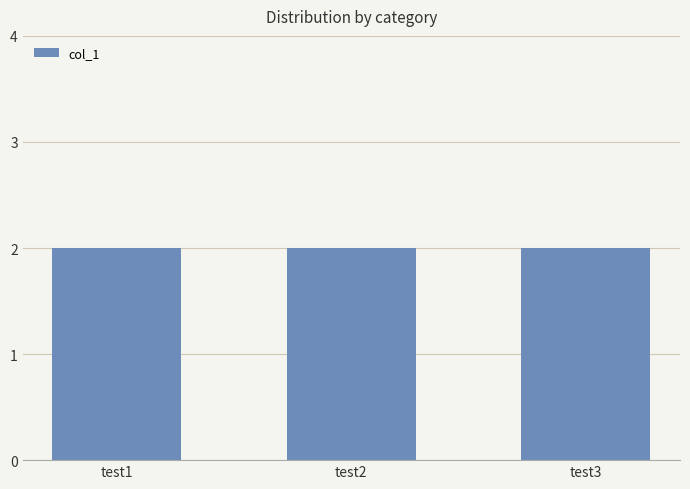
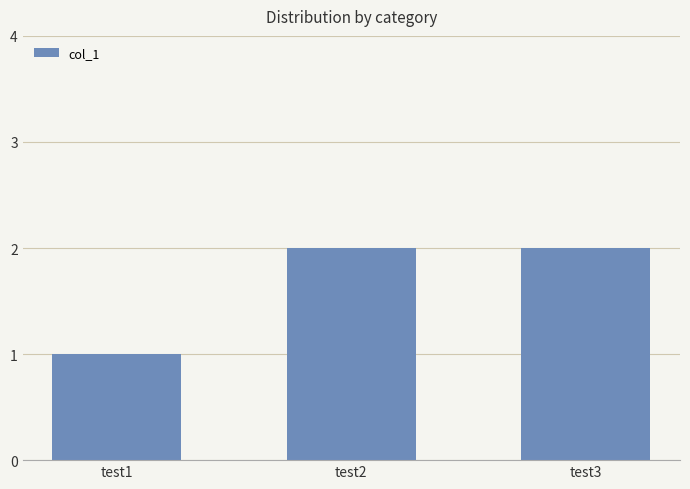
  {
-   "test1": 2,
+   "test1": 1,
    "test2": 2,
    "test3": 2
  }
